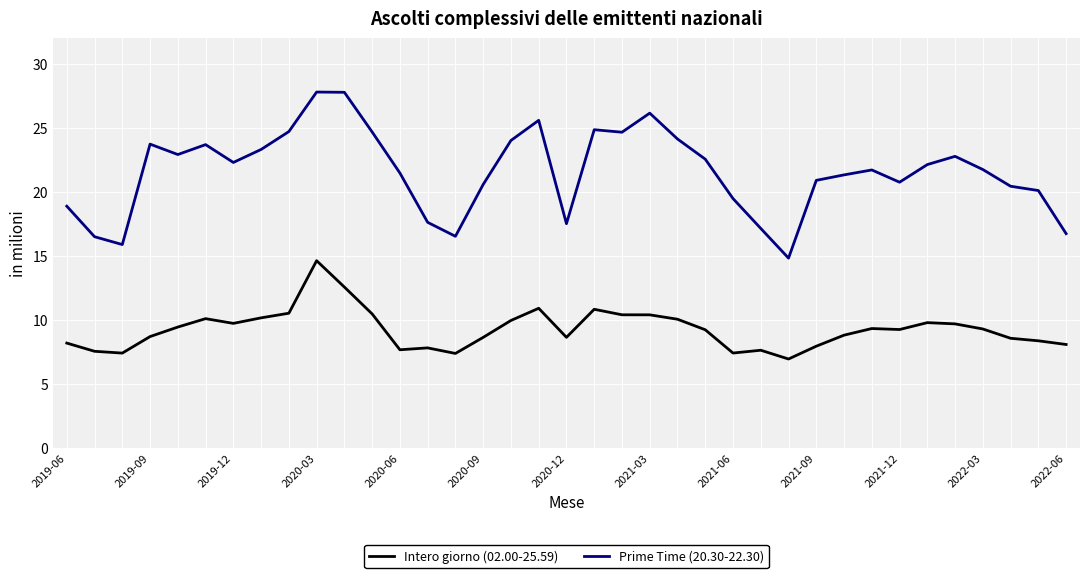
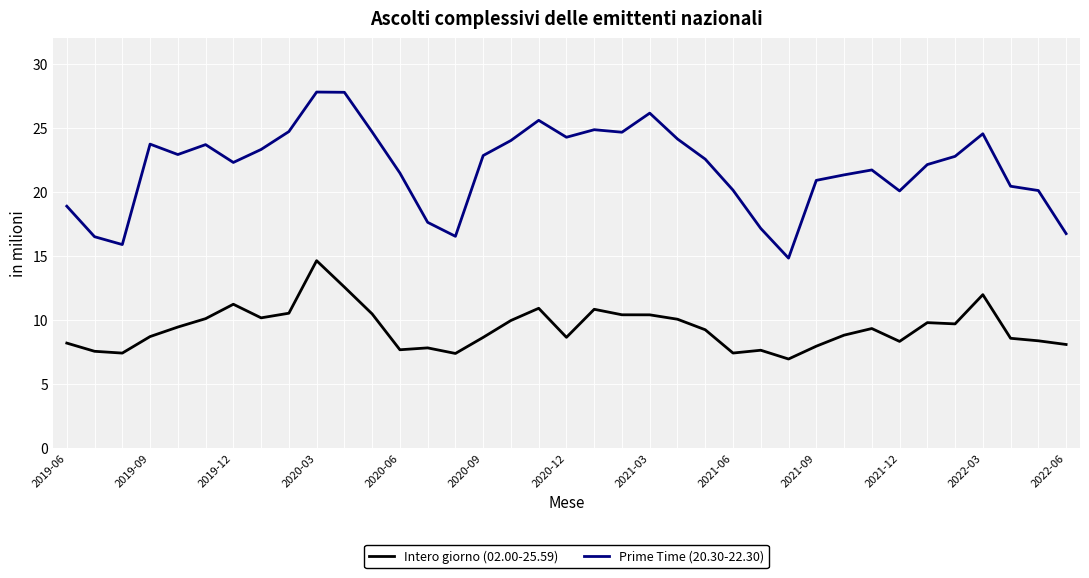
  {
    "Intero giorno (02.00-25.59)": {
      "2019-06": 8.2,
      "2019-09": 8.7,
-     "2019-12": 9.8,
+     "2019-12": 11.2,
      "2020-03": 14.6,
      "2020-06": 7.7,
      "2020-09": 8.7,
      "2020-12": 8.7,
      "2021-03": 10.4,
      "2021-06": 7.4,
      "2021-09": 8.0,
-     "2021-12": 9.3,
-     "2022-03": 9.3,
+     "2021-12": 8.3,
+     "2022-03": 12.0,
      "2022-06": 8.1
    },
    "Prime Time (20.30-22.30)": {
      "2019-06": 18.9,
      "2019-09": 23.7,
      "2019-12": 22.3,
      "2020-03": 27.8,
      "2020-06": 21.5,
-     "2020-09": 20.6,
-     "2020-12": 17.5,
+     "2020-09": 22.9,
+     "2020-12": 24.3,
      "2021-03": 26.2,
-     "2021-06": 19.5,
+     "2021-06": 20.2,
      "2021-09": 20.9,
-     "2021-12": 20.8,
-     "2022-03": 21.8,
+     "2021-12": 20.1,
+     "2022-03": 24.5,
      "2022-06": 16.8
    }
  }
